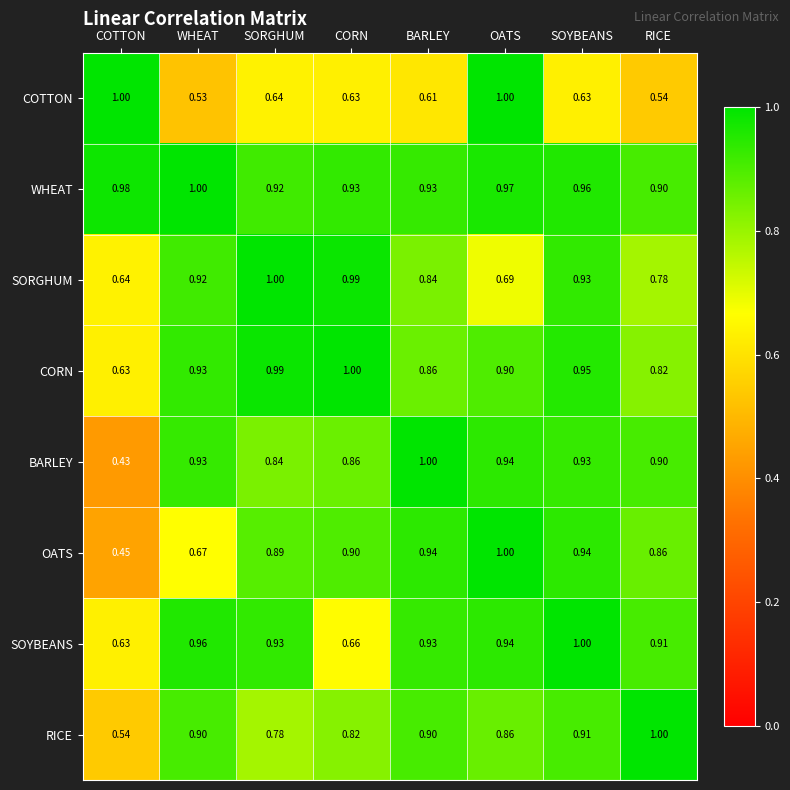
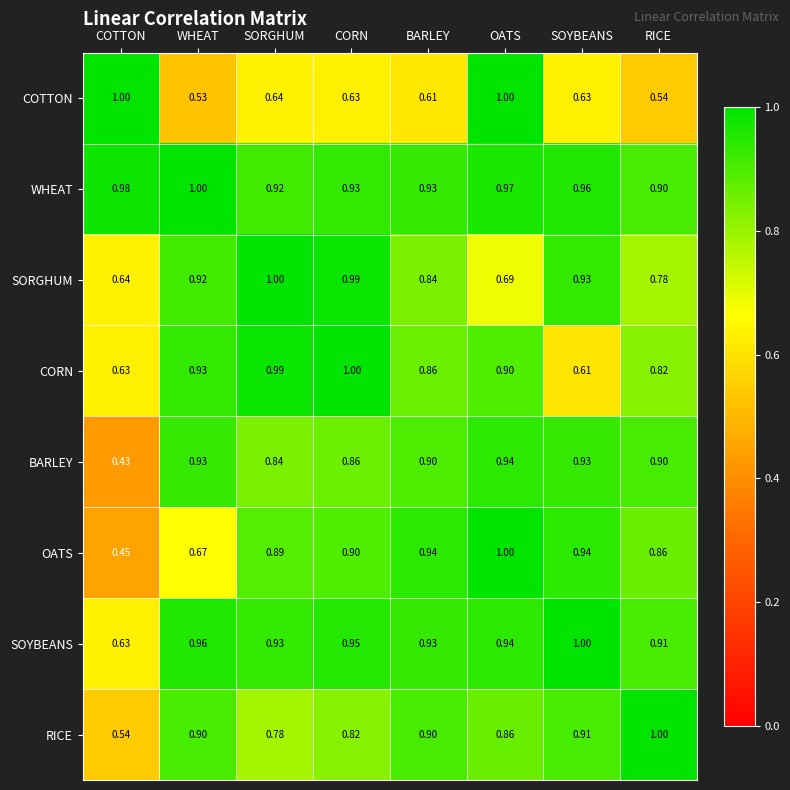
  {
    "COTTON": {
      "COTTON": 1.00,
      "WHEAT": 0.53,
      "SORGHUM": 0.64,
      "CORN": 0.63,
      "BARLEY": 0.61,
      "OATS": 1.00,
      "SOYBEANS": 0.63,
      "RICE": 0.54
    },
    "WHEAT": {
      "COTTON": 0.98,
      "WHEAT": 1.00,
      "SORGHUM": 0.92,
      "CORN": 0.93,
      "BARLEY": 0.93,
      "OATS": 0.97,
      "SOYBEANS": 0.96,
      "RICE": 0.90
    },
    "SORGHUM": {
      "COTTON": 0.64,
      "WHEAT": 0.92,
      "SORGHUM": 1.00,
      "CORN": 0.99,
      "BARLEY": 0.84,
      "OATS": 0.69,
      "SOYBEANS": 0.93,
      "RICE": 0.78
    },
    "CORN": {
      "COTTON": 0.63,
      "WHEAT": 0.93,
      "SORGHUM": 0.99,
      "CORN": 1.00,
      "BARLEY": 0.86,
      "OATS": 0.90,
-     "SOYBEANS": 0.95,
+     "SOYBEANS": 0.61,
      "RICE": 0.82
    },
    "BARLEY": {
      "COTTON": 0.43,
      "WHEAT": 0.93,
      "SORGHUM": 0.84,
      "CORN": 0.86,
-     "BARLEY": 1.00,
+     "BARLEY": 0.90,
      "OATS": 0.94,
      "SOYBEANS": 0.93,
      "RICE": 0.90
    },
    "OATS": {
      "COTTON": 0.45,
      "WHEAT": 0.67,
      "SORGHUM": 0.89,
      "CORN": 0.90,
      "BARLEY": 0.94,
      "OATS": 1.00,
      "SOYBEANS": 0.94,
      "RICE": 0.86
    },
    "SOYBEANS": {
      "COTTON": 0.63,
      "WHEAT": 0.96,
      "SORGHUM": 0.93,
-     "CORN": 0.66,
+     "CORN": 0.95,
      "BARLEY": 0.93,
      "OATS": 0.94,
      "SOYBEANS": 1.00,
      "RICE": 0.91
    },
    "RICE": {
      "COTTON": 0.54,
      "WHEAT": 0.90,
      "SORGHUM": 0.78,
      "CORN": 0.82,
      "BARLEY": 0.90,
      "OATS": 0.86,
      "SOYBEANS": 0.91,
      "RICE": 1.00
    }
  }
